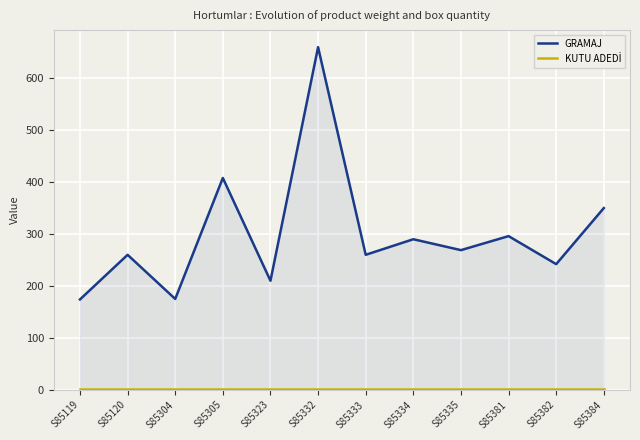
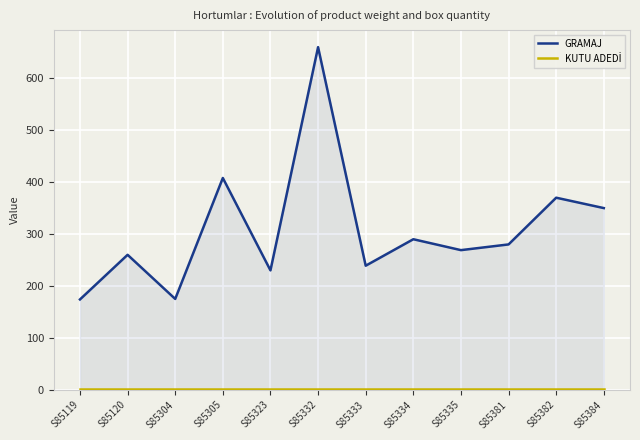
  {
    "GRAMAJ": {
      "S85119": 170,
      "S85120": 260,
      "S85304": 180,
      "S85305": 410,
-     "S85323": 210,
+     "S85323": 230,
      "S85332": 660,
-     "S85333": 260,
+     "S85333": 240,
      "S85334": 290,
      "S85335": 270,
-     "S85381": 300,
-     "S85382": 240,
+     "S85381": 280,
+     "S85382": 370,
      "S85384": 350
    },
    "KUTU ADEDİ": {
      "S85119": 0,
      "S85120": 0,
      "S85304": 0,
      "S85305": 0,
      "S85323": 0,
      "S85332": 0,
      "S85333": 0,
      "S85334": 0,
      "S85335": 0,
      "S85381": 0,
      "S85382": 0,
      "S85384": 0
    }
  }
